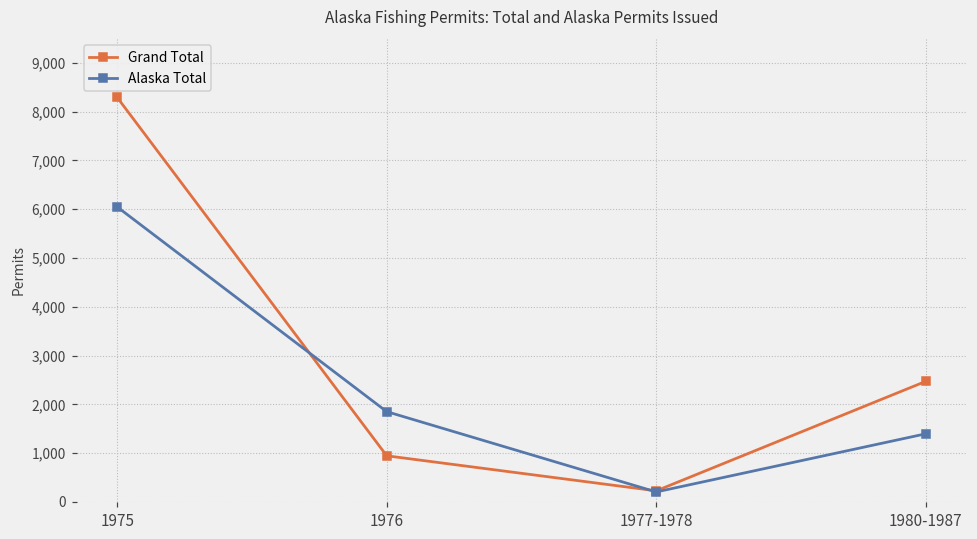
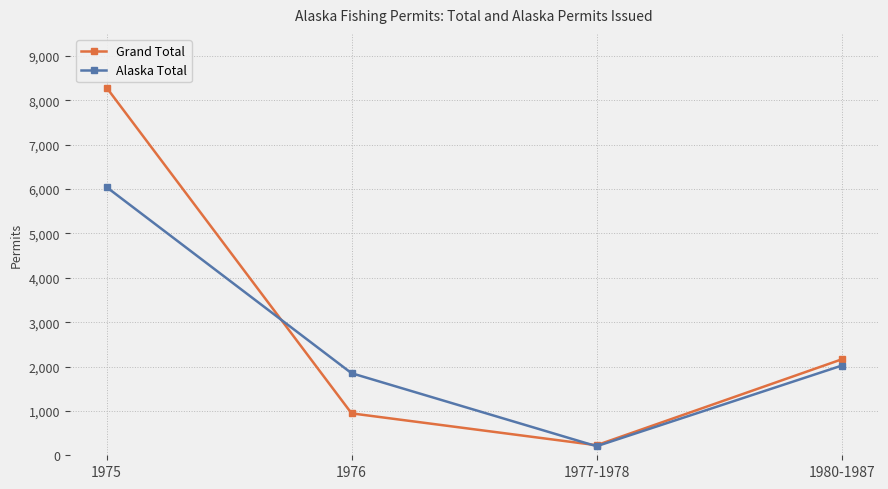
  {
    "Grand Total": {
      "1975": "8,300",
      "1976": "900",
-     "1980-1987": "2,500"
+     "1980-1987": "2,200"
    },
    "Alaska Total": {
      "1975": "6,000",
      "1976": "1,900",
-     "1980-1987": "1,400"
+     "1980-1987": "2,000"
    }
  }
